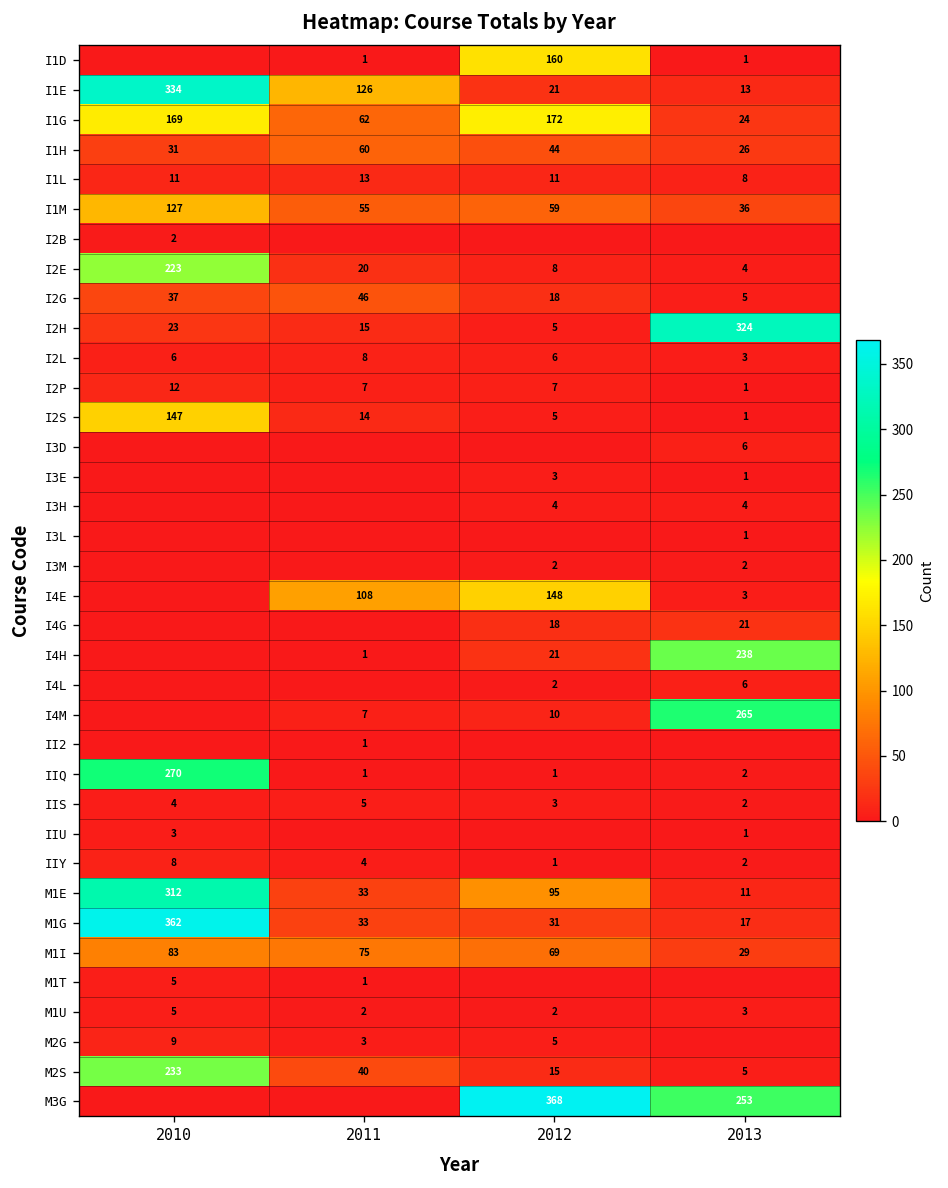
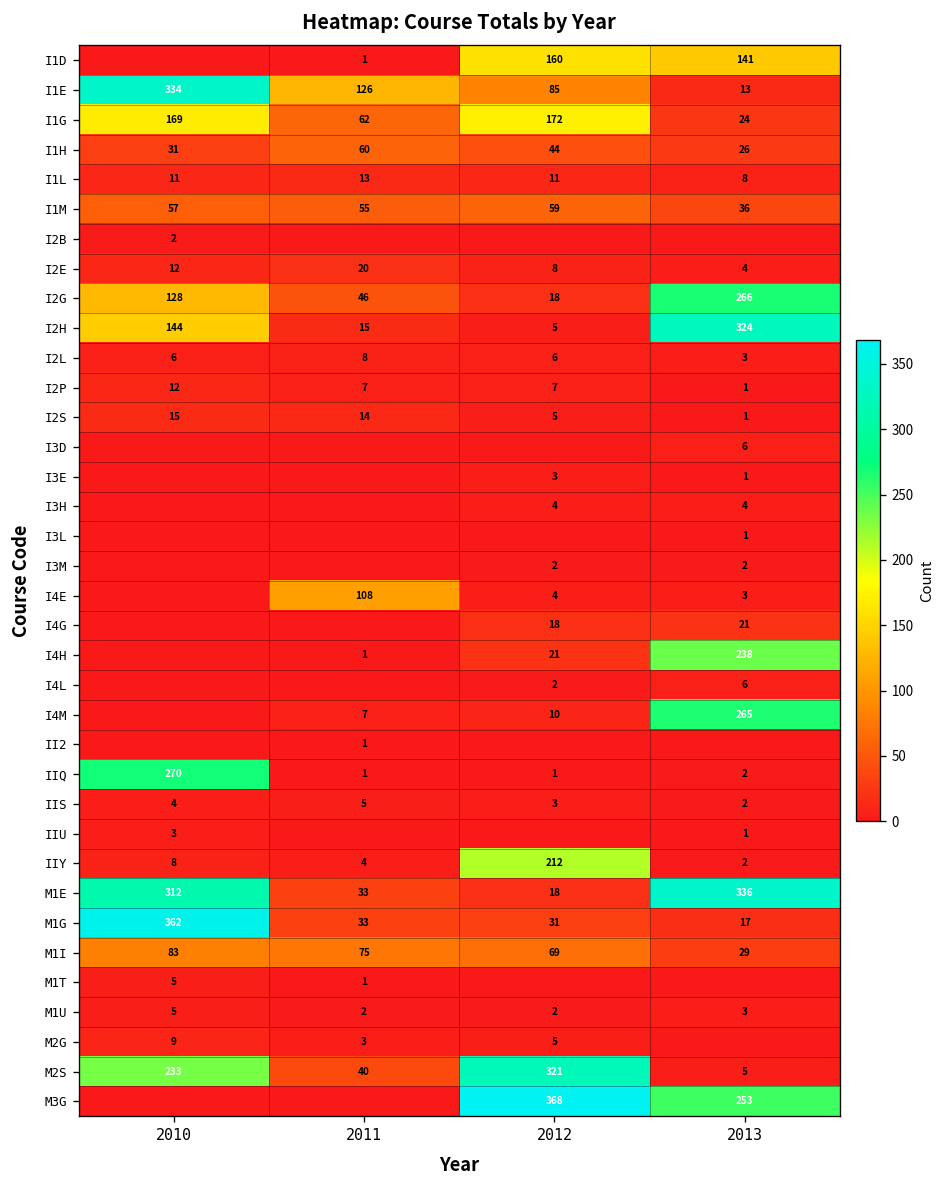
  {
    "I1D": {
      "2011": 1,
      "2012": 160,
-     "2013": 1
+     "2013": 141
    },
    "I1E": {
      "2010": 334,
      "2011": 126,
-     "2012": 21,
+     "2012": 85,
      "2013": 13
    },
    "I1G": {
      "2010": 169,
      "2011": 62,
      "2012": 172,
      "2013": 24
    },
    "I1H": {
      "2010": 31,
      "2011": 60,
      "2012": 44,
      "2013": 26
    },
    "I1L": {
      "2010": 11,
      "2011": 13,
      "2012": 11,
      "2013": 8
    },
    "I1M": {
-     "2010": 127,
+     "2010": 57,
      "2011": 55,
      "2012": 59,
      "2013": 36
    },
    "I2B": {
      "2010": 2
    },
    "I2E": {
-     "2010": 223,
+     "2010": 12,
      "2011": 20,
      "2012": 8,
      "2013": 4
    },
    "I2G": {
-     "2010": 37,
+     "2010": 128,
      "2011": 46,
      "2012": 18,
-     "2013": 5
+     "2013": 266
    },
    "I2H": {
-     "2010": 23,
+     "2010": 144,
      "2011": 15,
      "2012": 5,
      "2013": 324
    },
    "I2L": {
      "2010": 6,
      "2011": 8,
      "2012": 6,
      "2013": 3
    },
    "I2P": {
      "2010": 12,
      "2011": 7,
      "2012": 7,
      "2013": 1
    },
    "I2S": {
-     "2010": 147,
+     "2010": 15,
      "2011": 14,
      "2012": 5,
      "2013": 1
    },
    "I3D": {
      "2013": 6
    },
    "I3E": {
      "2012": 3,
      "2013": 1
    },
    "I3H": {
      "2012": 4,
      "2013": 4
    },
    "I3L": {
      "2013": 1
    },
    "I3M": {
      "2012": 2,
      "2013": 2
    },
    "I4E": {
      "2011": 108,
-     "2012": 148,
+     "2012": 4,
      "2013": 3
    },
    "I4G": {
      "2012": 18,
      "2013": 21
    },
    "I4H": {
      "2011": 1,
      "2012": 21,
      "2013": 238
    },
    "I4L": {
      "2012": 2,
      "2013": 6
    },
    "I4M": {
      "2011": 7,
      "2012": 10,
      "2013": 265
    },
    "II2": {
      "2011": 1
    },
    "IIQ": {
      "2010": 270,
      "2011": 1,
      "2012": 1,
      "2013": 2
    },
    "IIS": {
      "2010": 4,
      "2011": 5,
      "2012": 3,
      "2013": 2
    },
    "IIU": {
      "2010": 3,
      "2013": 1
    },
    "IIY": {
      "2010": 8,
      "2011": 4,
-     "2012": 1,
+     "2012": 212,
      "2013": 2
    },
    "M1E": {
      "2010": 312,
      "2011": 33,
-     "2012": 95,
-     "2013": 11
+     "2012": 18,
+     "2013": 336
    },
    "M1G": {
      "2010": 362,
      "2011": 33,
      "2012": 31,
      "2013": 17
    },
    "M1I": {
      "2010": 83,
      "2011": 75,
      "2012": 69,
      "2013": 29
    },
    "M1T": {
      "2010": 5,
      "2011": 1
    },
    "M1U": {
      "2010": 5,
      "2011": 2,
      "2012": 2,
      "2013": 3
    },
    "M2G": {
      "2010": 9,
      "2011": 3,
      "2012": 5
    },
    "M2S": {
      "2010": 233,
      "2011": 40,
-     "2012": 15,
+     "2012": 321,
      "2013": 5
    },
    "M3G": {
      "2012": 368,
      "2013": 253
    }
  }
